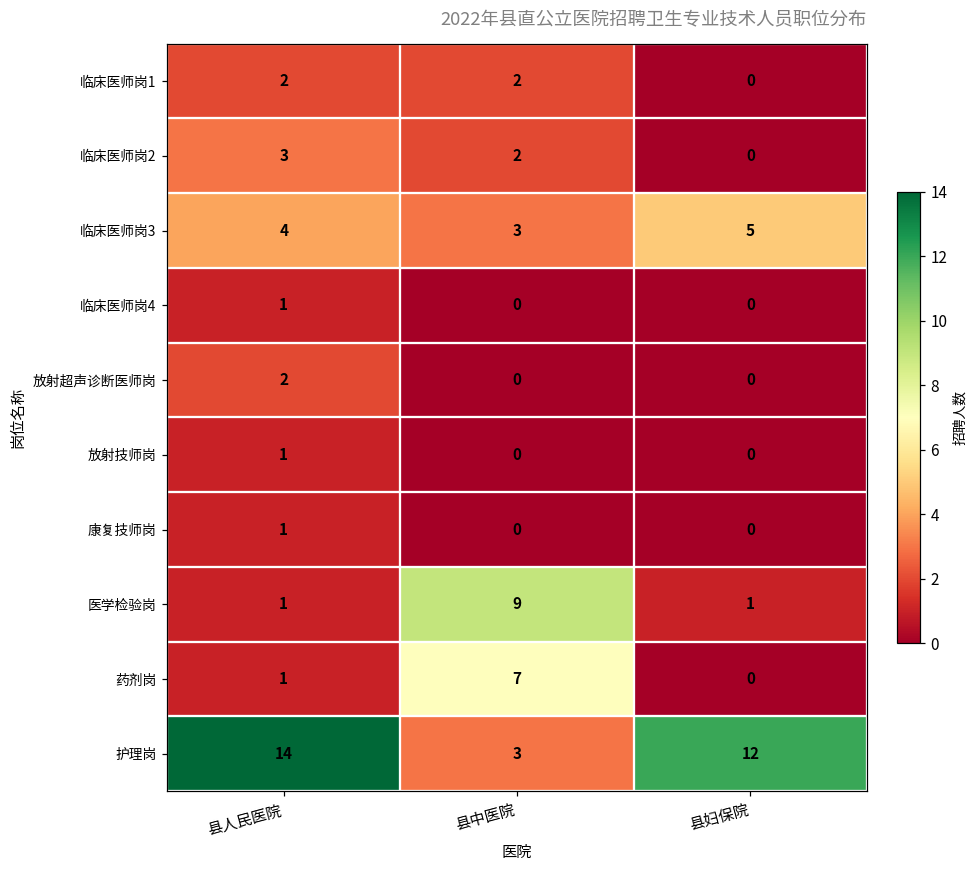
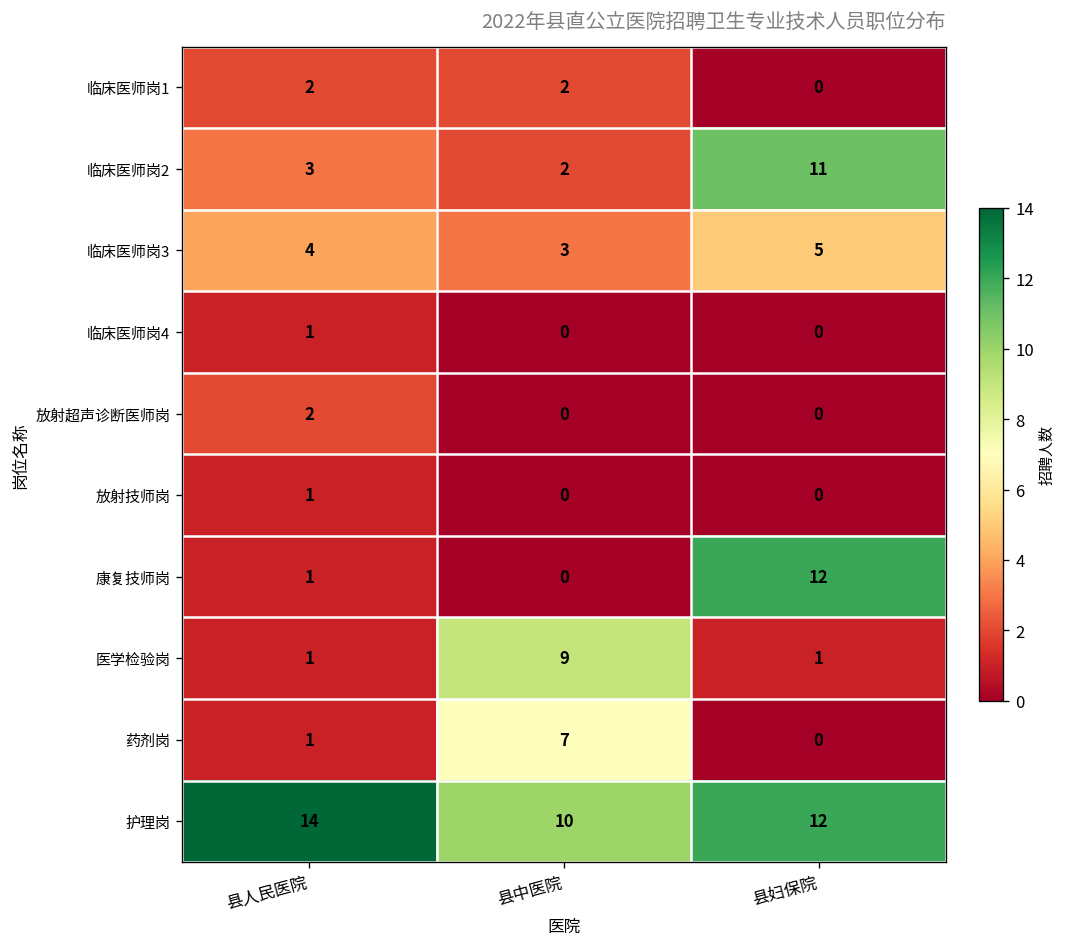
  {
    "临床医师岗1": {
      "县人民医院": 2,
      "县中医院": 2,
      "县妇保院": 0
    },
    "临床医师岗2": {
      "县人民医院": 3,
      "县中医院": 2,
-     "县妇保院": 0
+     "县妇保院": 11
    },
    "临床医师岗3": {
      "县人民医院": 4,
      "县中医院": 3,
      "县妇保院": 5
    },
    "临床医师岗4": {
      "县人民医院": 1,
      "县中医院": 0,
      "县妇保院": 0
    },
    "放射超声诊断医师岗": {
      "县人民医院": 2,
      "县中医院": 0,
      "县妇保院": 0
    },
    "放射技师岗": {
      "县人民医院": 1,
      "县中医院": 0,
      "县妇保院": 0
    },
    "康复技师岗": {
      "县人民医院": 1,
      "县中医院": 0,
-     "县妇保院": 0
+     "县妇保院": 12
    },
    "医学检验岗": {
      "县人民医院": 1,
      "县中医院": 9,
      "县妇保院": 1
    },
    "药剂岗": {
      "县人民医院": 1,
      "县中医院": 7,
      "县妇保院": 0
    },
    "护理岗": {
      "县人民医院": 14,
-     "县中医院": 3,
+     "县中医院": 10,
      "县妇保院": 12
    }
  }
